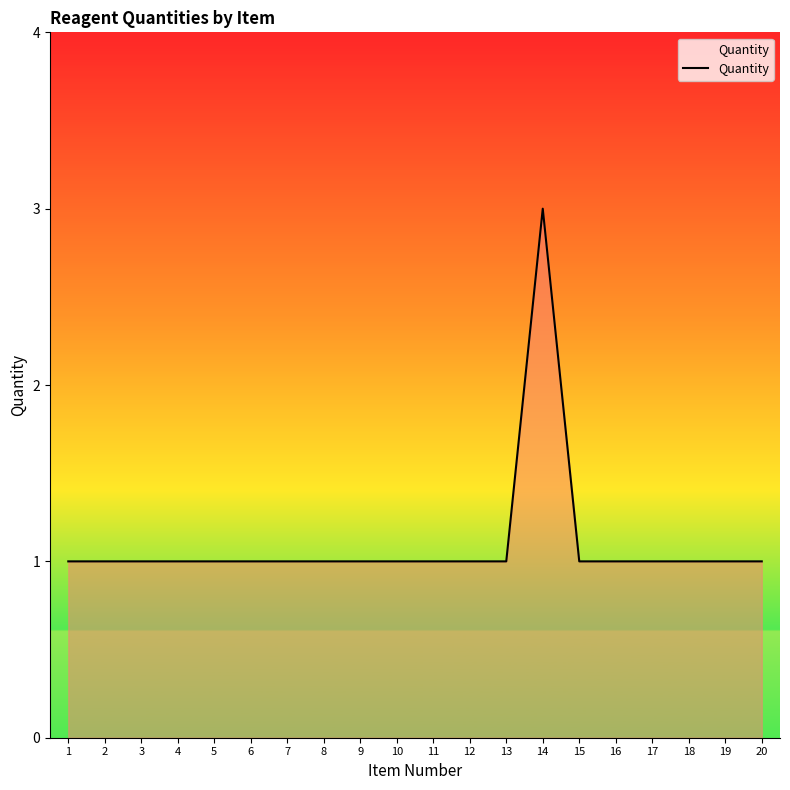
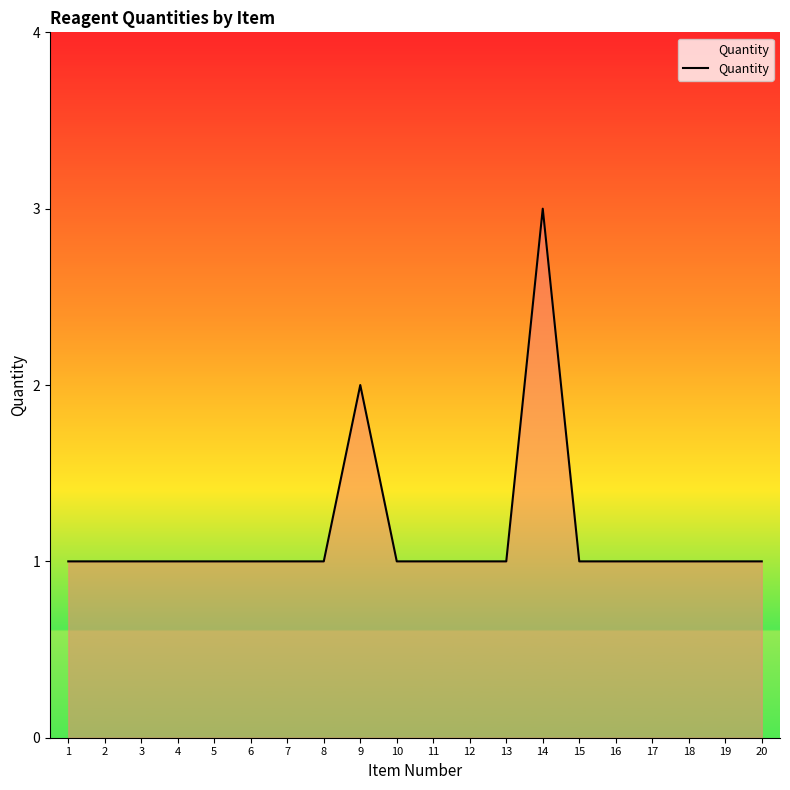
  {
    "1": 1,
    "2": 1,
    "3": 1,
    "4": 1,
    "5": 1,
    "6": 1,
    "7": 1,
    "8": 1,
-   "9": 1,
+   "9": 2,
    "10": 1,
    "11": 1,
    "12": 1,
    "13": 1,
    "14": 3,
    "15": 1,
    "16": 1,
    "17": 1,
    "18": 1,
    "19": 1,
    "20": 1
  }
